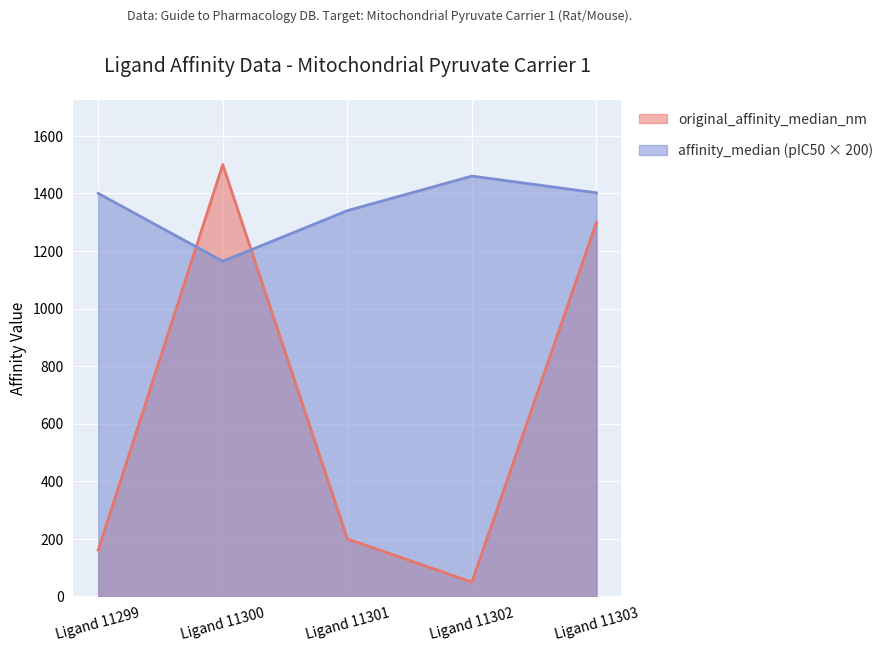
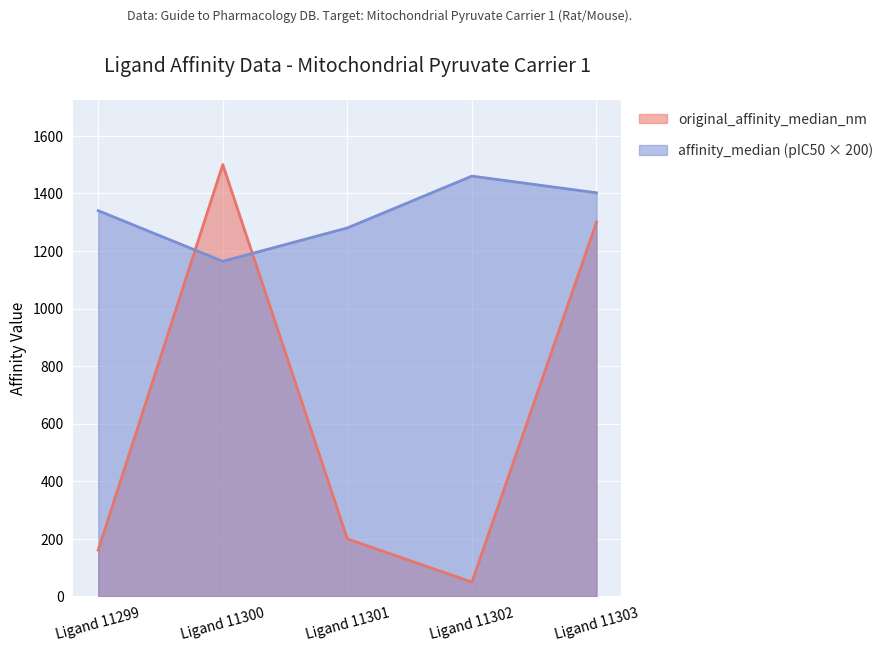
  {
    "original_affinity_median_nm": {
      "Ligand 11299": 160,
      "Ligand 11300": 1500,
      "Ligand 11301": 200,
      "Ligand 11302": 50,
      "Ligand 11303": 1300
    },
    "affinity_median (pIC50 × 200)": {
-     "Ligand 11299": 1400,
+     "Ligand 11299": 1340,
      "Ligand 11300": 1160,
-     "Ligand 11301": 1340,
+     "Ligand 11301": 1280,
      "Ligand 11302": 1460,
      "Ligand 11303": 1400
    }
  }
